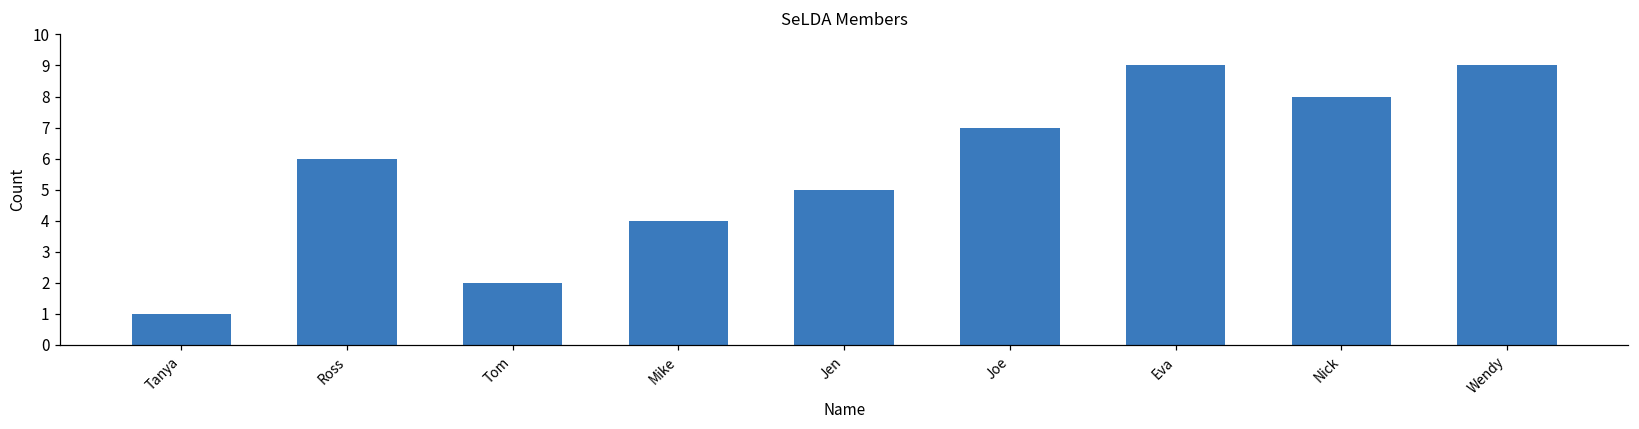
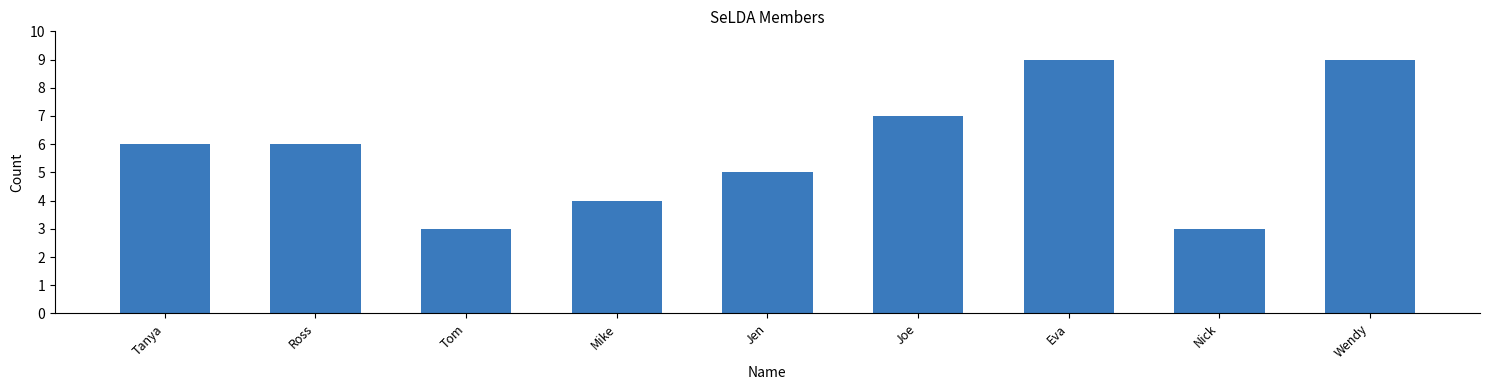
  {
-   "Tanya": 1,
+   "Tanya": 6,
    "Ross": 6,
-   "Tom": 2,
+   "Tom": 3,
    "Mike": 4,
    "Jen": 5,
    "Joe": 7,
    "Eva": 9,
-   "Nick": 8,
+   "Nick": 3,
    "Wendy": 9
  }
